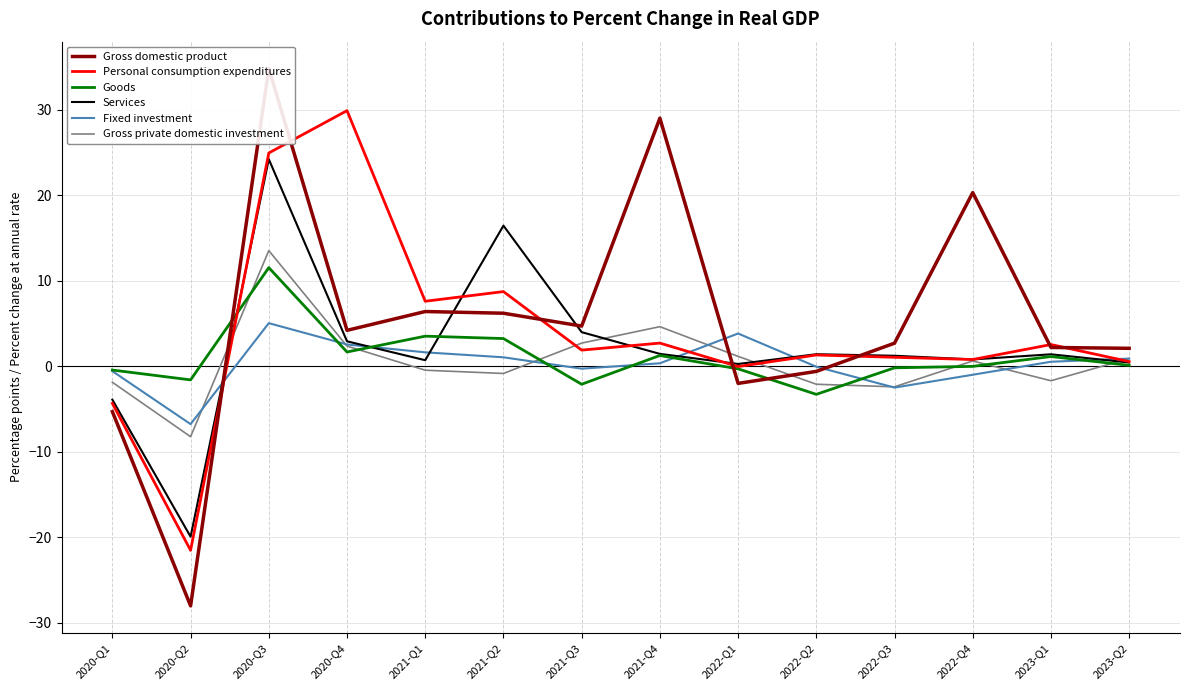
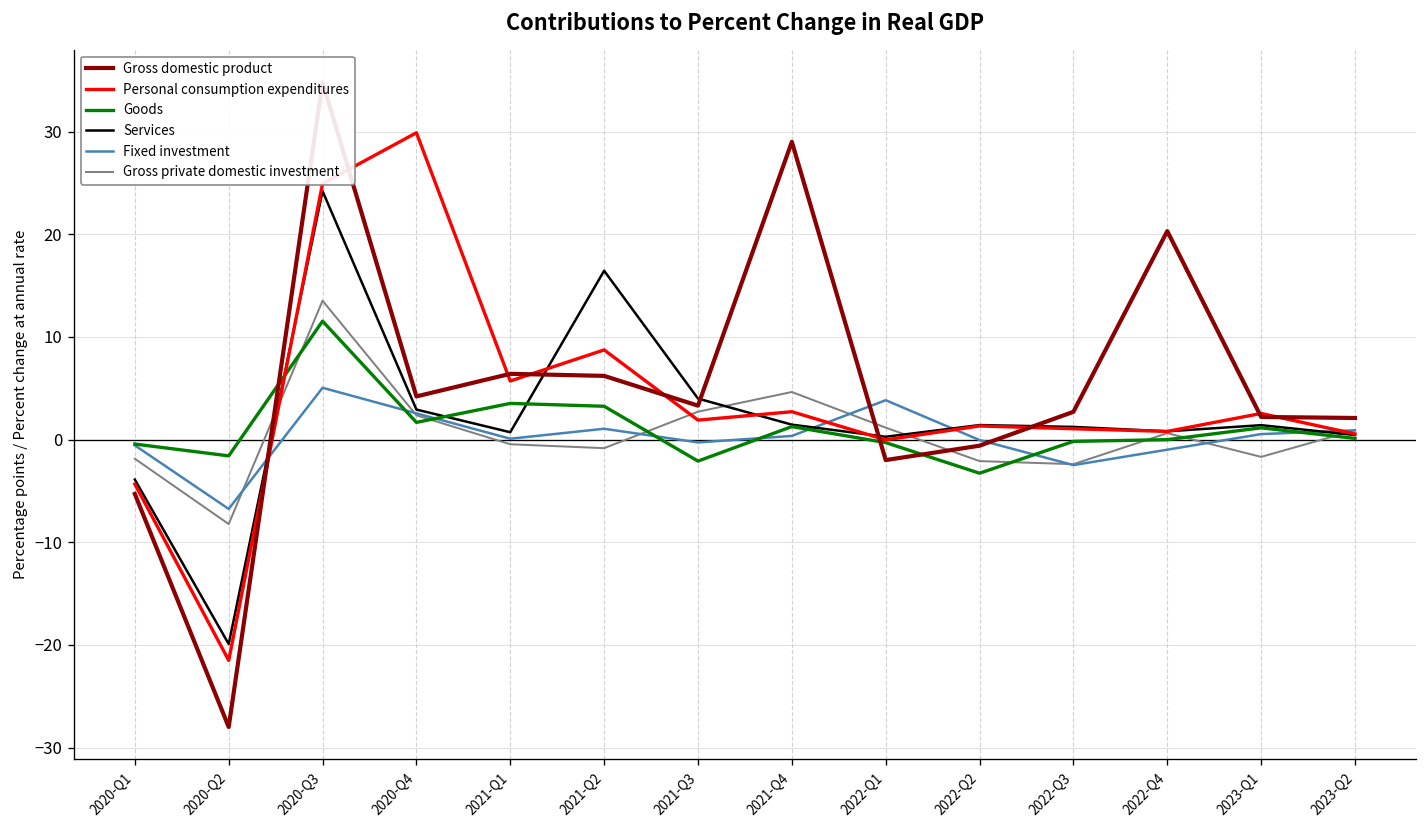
  {
    "Gross domestic product": {
      "2020-Q1": -5,
      "2020-Q2": -28,
      "2020-Q4": 4,
      "2021-Q1": 6,
      "2021-Q2": 6,
-     "2021-Q3": 5,
+     "2021-Q3": 3,
      "2021-Q4": 29,
      "2022-Q1": -2,
      "2022-Q2": -1,
      "2022-Q3": 3,
      "2022-Q4": 20,
      "2023-Q1": 2,
      "2023-Q2": 2
    },
    "Personal consumption expenditures": {
      "2020-Q1": -4,
      "2020-Q2": -22,
      "2020-Q3": 25,
      "2020-Q4": 30,
-     "2021-Q1": 8,
+     "2021-Q1": 6,
      "2021-Q2": 9,
      "2021-Q3": 2,
      "2021-Q4": 3,
      "2023-Q1": 3
    },
    "Goods": {
      "2020-Q2": -2,
      "2020-Q3": 12,
      "2020-Q4": 2,
      "2021-Q1": 4,
      "2021-Q2": 3,
      "2021-Q3": -2,
      "2022-Q2": -3,
      "2022-Q3": 0,
      "2022-Q4": 0,
      "2023-Q2": 0
    },
    "Services": {
      "2020-Q1": -4,
      "2020-Q2": -20,
      "2020-Q3": 24,
      "2020-Q4": 3,
      "2021-Q1": 1,
      "2021-Q2": 16,
      "2021-Q3": 4
    },
    "Fixed investment": {
      "2020-Q2": -7,
      "2020-Q3": 5,
-     "2021-Q1": 2,
+     "2021-Q1": 0,
      "2021-Q2": 1,
      "2021-Q3": 0,
      "2021-Q4": 0,
      "2022-Q1": 4,
      "2022-Q2": 0,
      "2022-Q4": -1,
      "2023-Q1": 1
    },
    "Gross private domestic investment": {
      "2020-Q1": -2,
      "2020-Q2": -8,
      "2020-Q3": 14,
      "2021-Q1": 0,
      "2021-Q2": -1,
      "2021-Q3": 3,
      "2021-Q4": 5,
      "2022-Q1": 1,
      "2022-Q2": -2,
      "2023-Q1": -2
    }
  }
